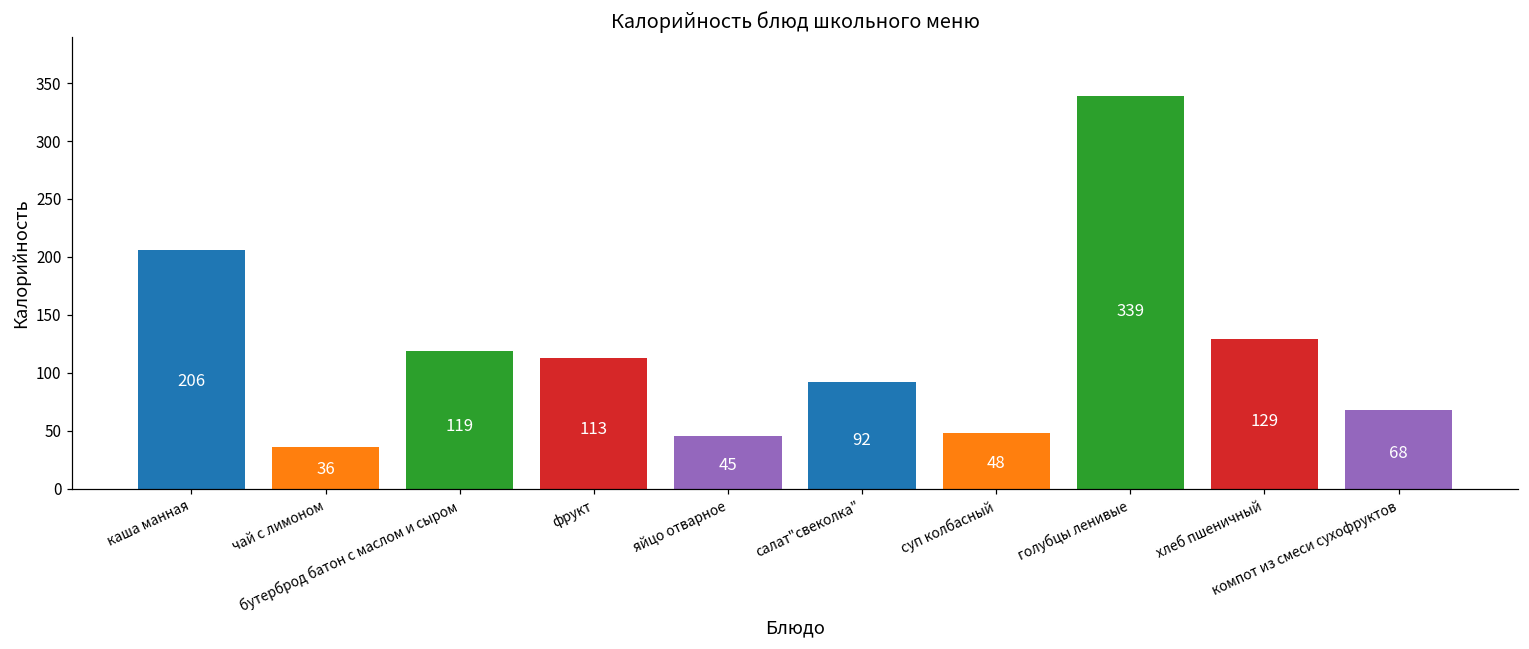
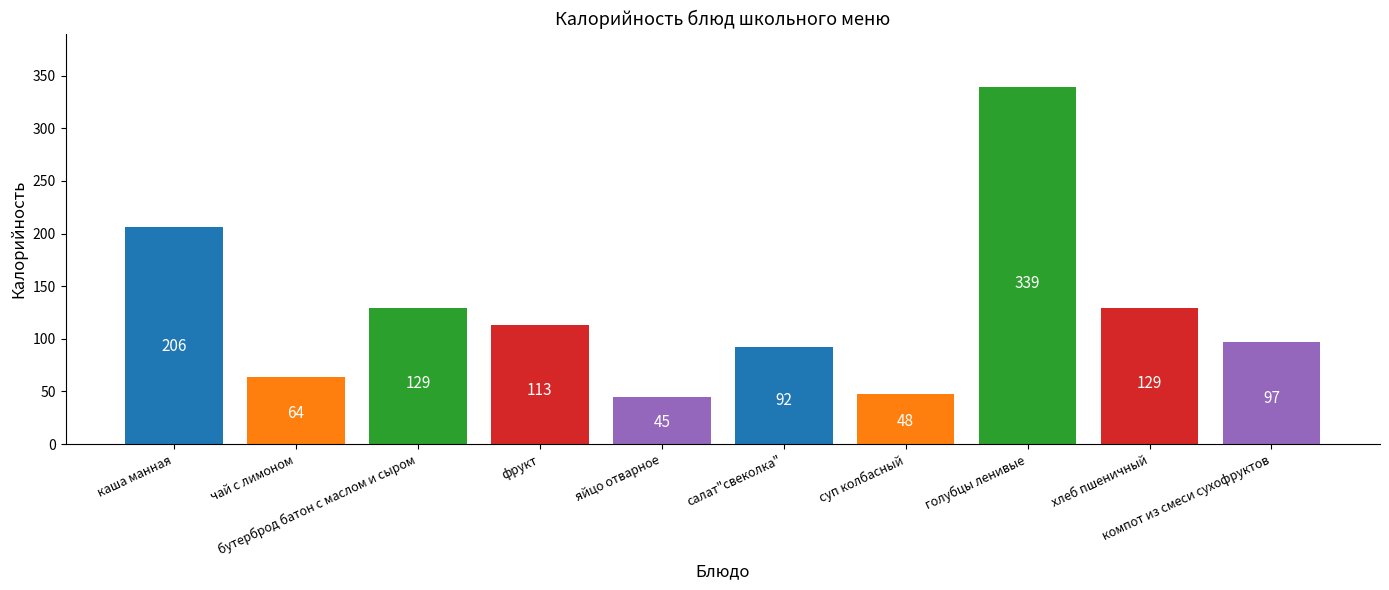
  {
    "каша манная": 206,
-   "чай с лимоном": 36,
-   "бутерброд батон с маслом и сыром": 119,
+   "чай с лимоном": 64,
+   "бутерброд батон с маслом и сыром": 129,
    "фрукт": 113,
    "яйцо отварное": 45,
    "салат\"свеколка\"": 92,
    "суп колбасный": 48,
    "голубцы ленивые": 339,
    "хлеб пшеничный": 129,
-   "компот из смеси сухофруктов": 68
+   "компот из смеси сухофруктов": 97
  }
